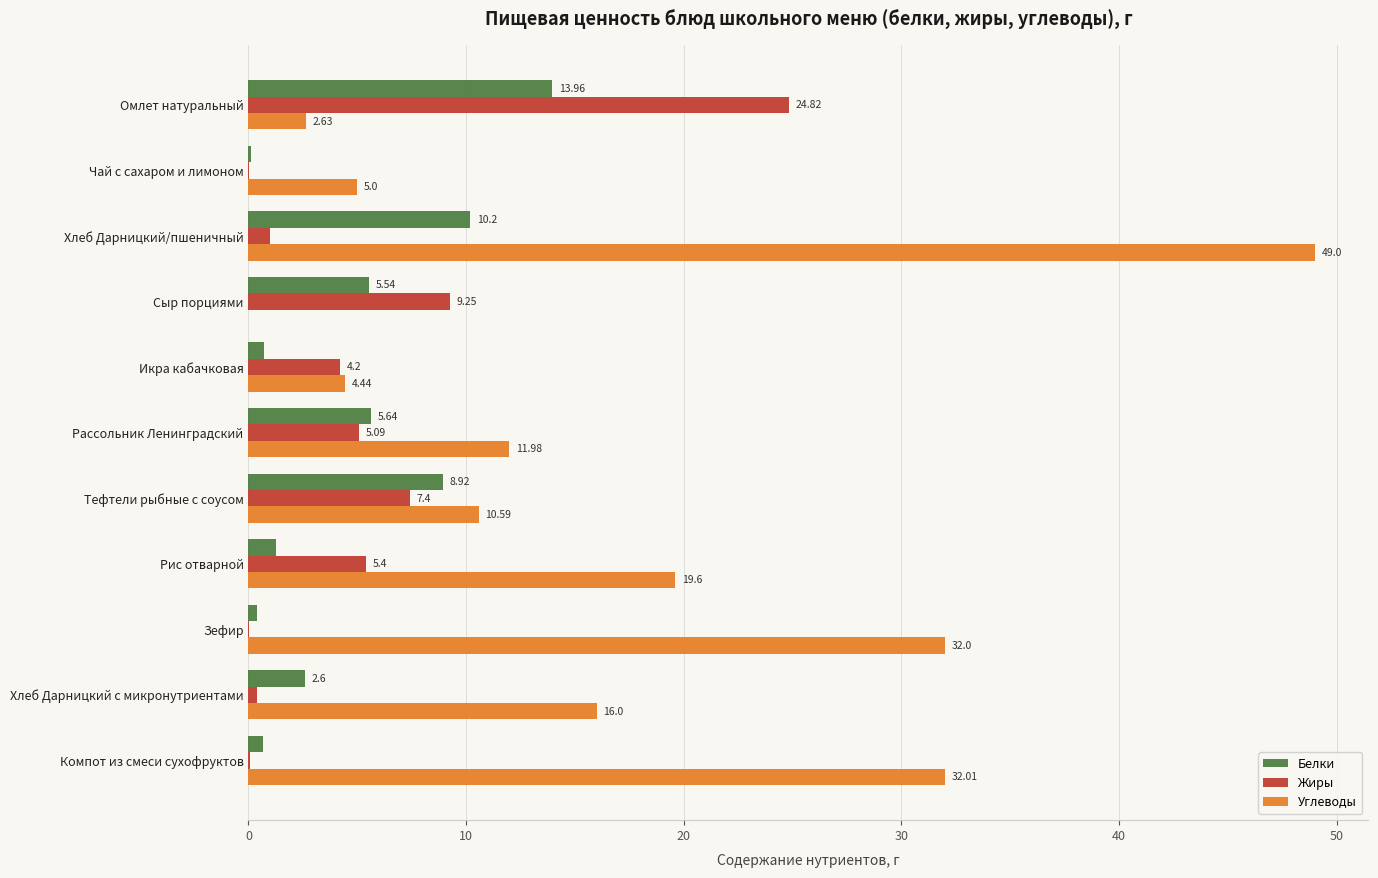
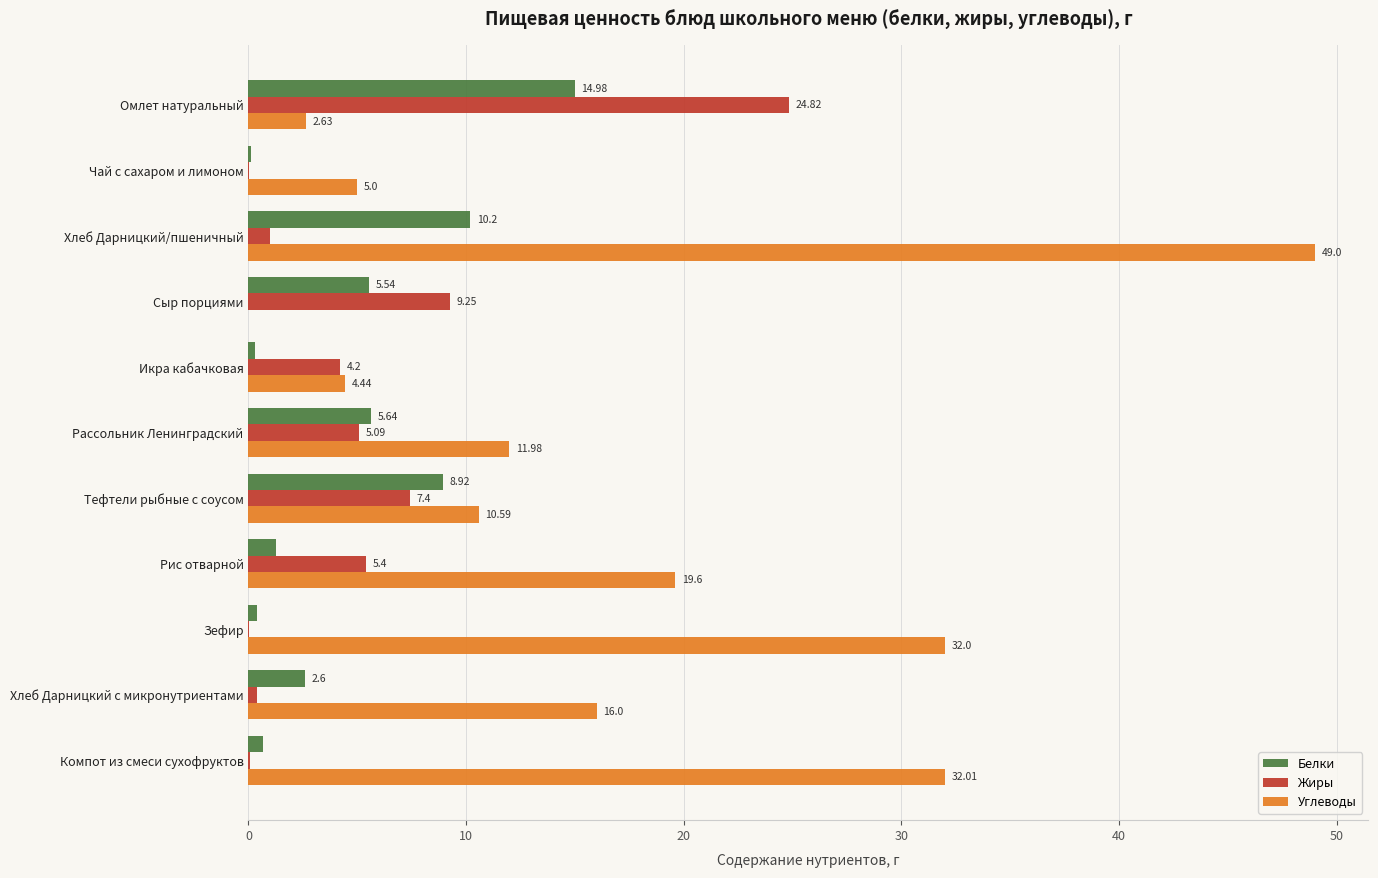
  {
    "Белки": {
-     "Омлет натуральный": 13.96,
+     "Омлет натуральный": 14.98,
      "Хлеб Дарницкий/пшеничный": 10.2,
      "Сыр порциями": 5.54,
-     "Икра кабачковая": 0.7,
+     "Икра кабачковая": 0.3,
      "Рассольник Ленинградский": 5.64,
      "Тефтели рыбные с соусом": 8.92,
      "Хлеб Дарницкий с микронутриентами": 2.6
    },
    "Жиры": {
      "Омлет натуральный": 24.82,
      "Сыр порциями": 9.25,
      "Икра кабачковая": 4.2,
      "Рассольник Ленинградский": 5.09,
      "Тефтели рыбные с соусом": 7.4,
      "Рис отварной": 5.4
    },
    "Углеводы": {
      "Омлет натуральный": 2.63,
      "Чай с сахаром и лимоном": 5.0,
      "Хлеб Дарницкий/пшеничный": 49.0,
      "Икра кабачковая": 4.44,
      "Рассольник Ленинградский": 11.98,
      "Тефтели рыбные с соусом": 10.59,
      "Рис отварной": 19.6,
      "Зефир": 32.0,
      "Хлеб Дарницкий с микронутриентами": 16.0,
      "Компот из смеси сухофруктов": 32.01
    }
  }
